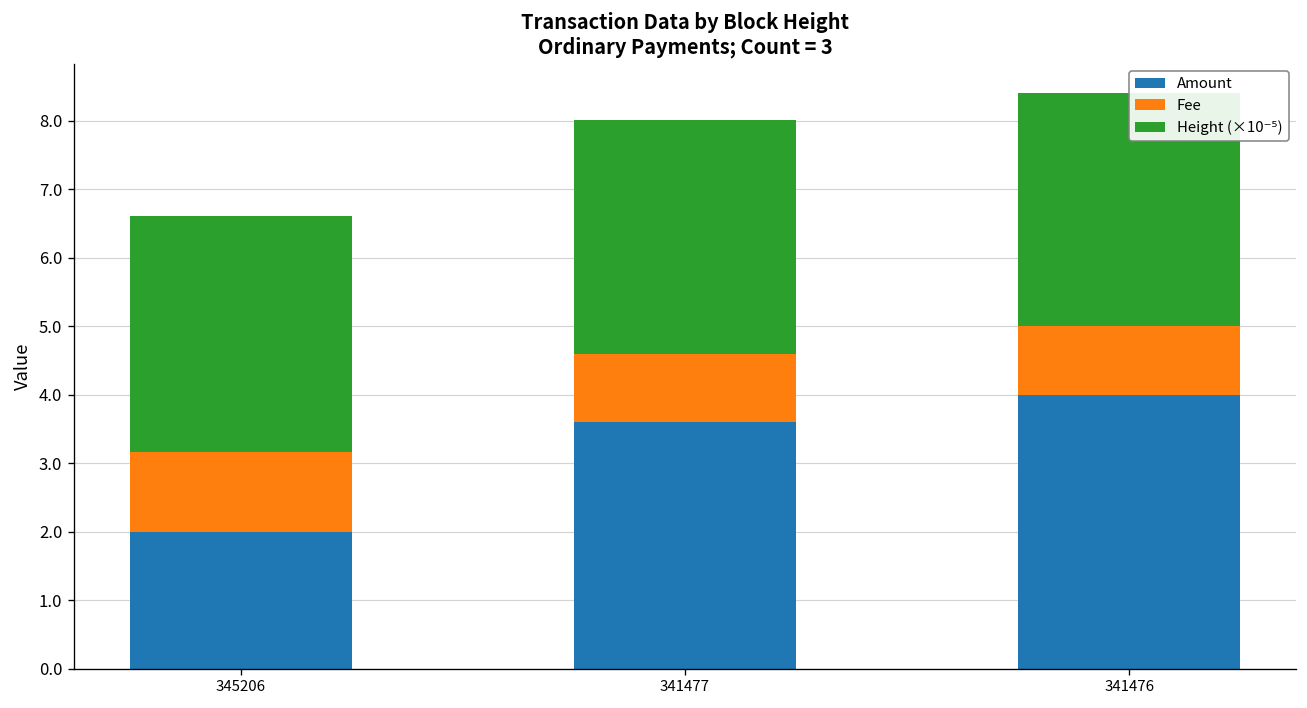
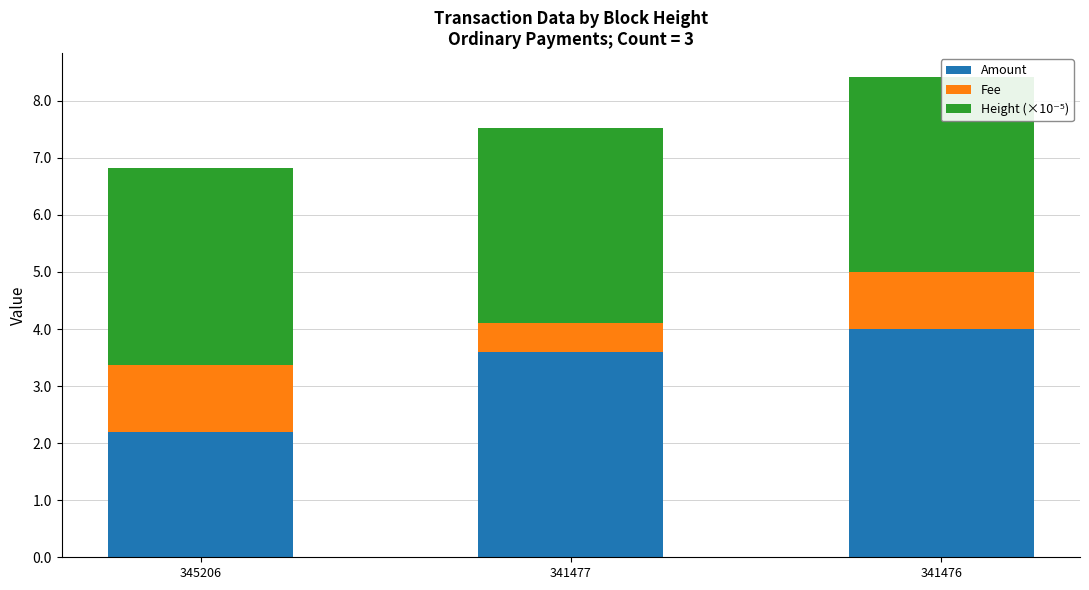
  {
    "Amount": {
-     "345206": 2.0,
+     "345206": 2.2,
      "341477": 3.6,
      "341476": 4.0
    },
    "Fee": {
      "345206": 1.2,
-     "341477": 1.0,
+     "341477": 0.5,
      "341476": 1.0
    },
    "Height (×10⁻⁵)": {
      "345206": 3.5,
      "341477": 3.4
    }
  }
